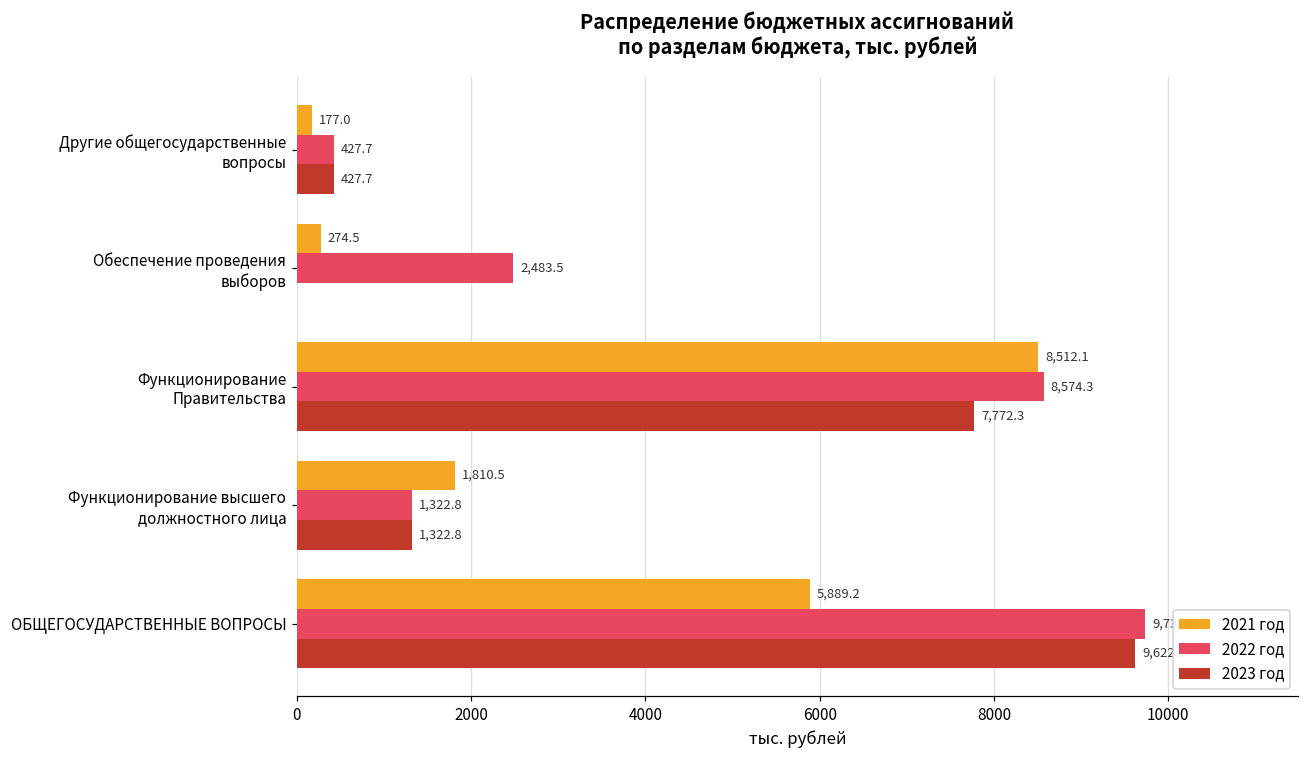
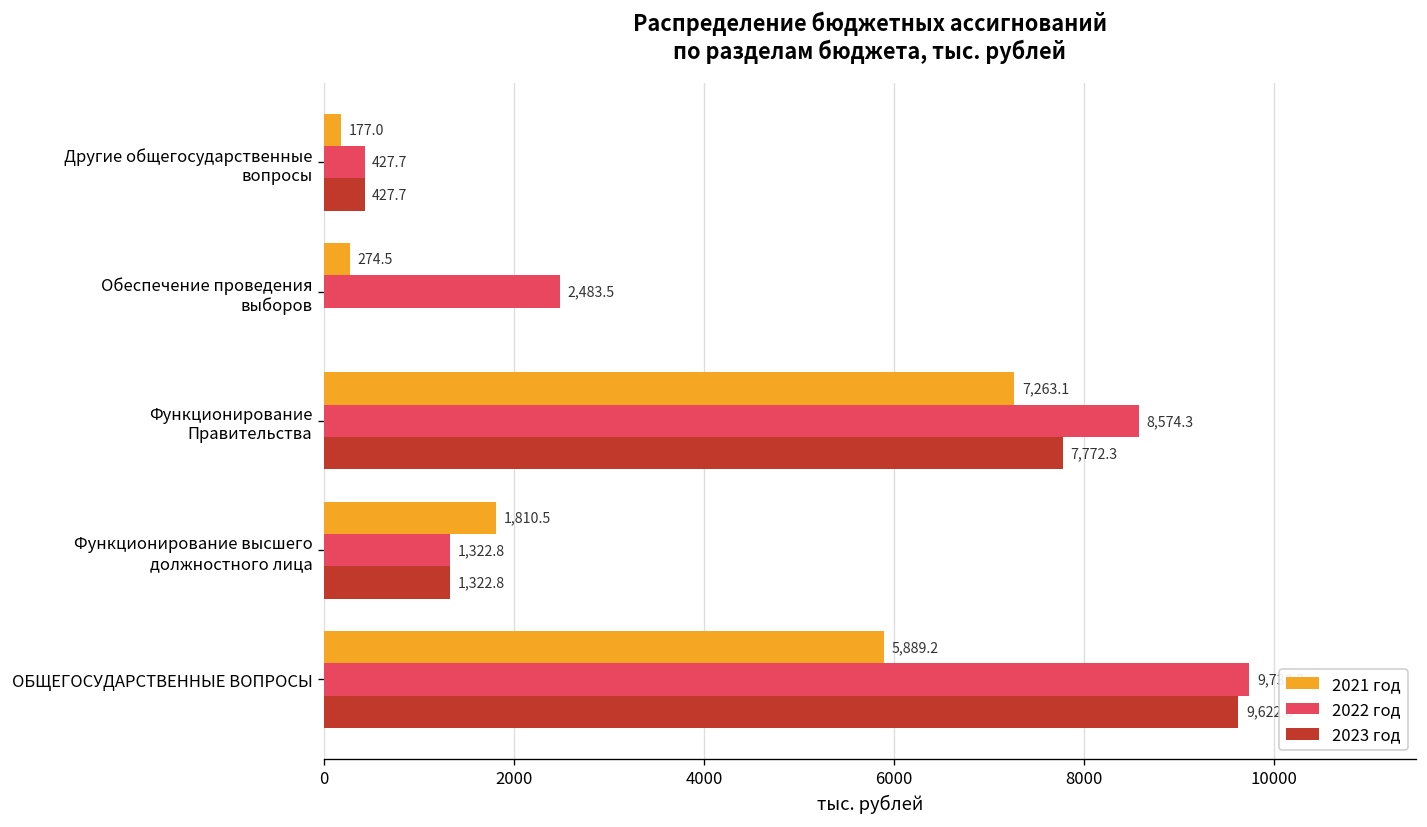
  {
    "2021 год": {
      "Другие общегосударственные вопросы": "177.0",
      "Обеспечение проведения выборов": "274.5",
-     "Функционирование Правительства": "8,512.1",
+     "Функционирование Правительства": "7,263.1",
      "Функционирование высшего должностного лица": "1,810.5",
      "ОБЩЕГОСУДАРСТВЕННЫЕ ВОПРОСЫ": "5,889.2"
    },
    "2022 год": {
      "Другие общегосударственные вопросы": "427.7",
      "Обеспечение проведения выборов": "2,483.5",
      "Функционирование Правительства": "8,574.3",
      "Функционирование высшего должностного лица": "1,322.8"
    },
    "2023 год": {
      "Другие общегосударственные вопросы": "427.7",
      "Функционирование Правительства": "7,772.3",
      "Функционирование высшего должностного лица": "1,322.8"
    }
  }
